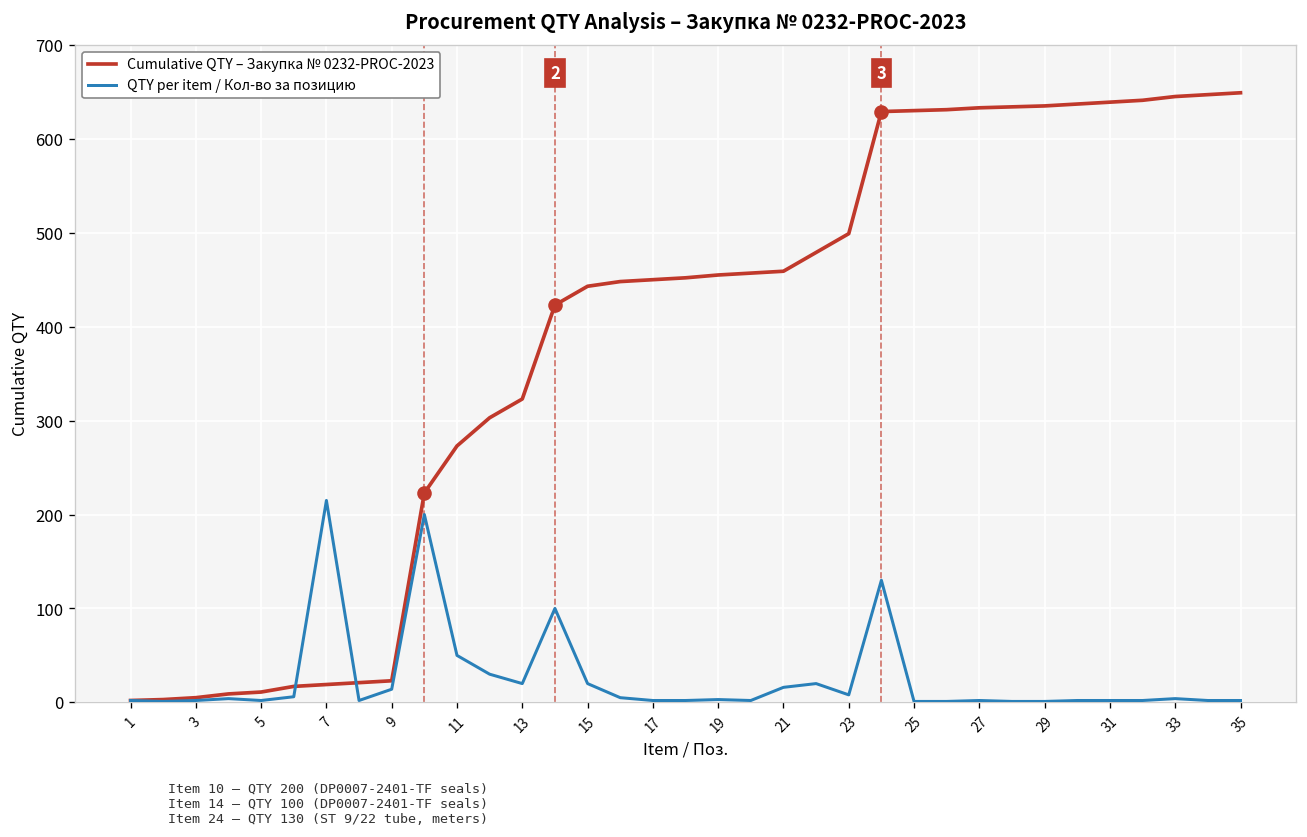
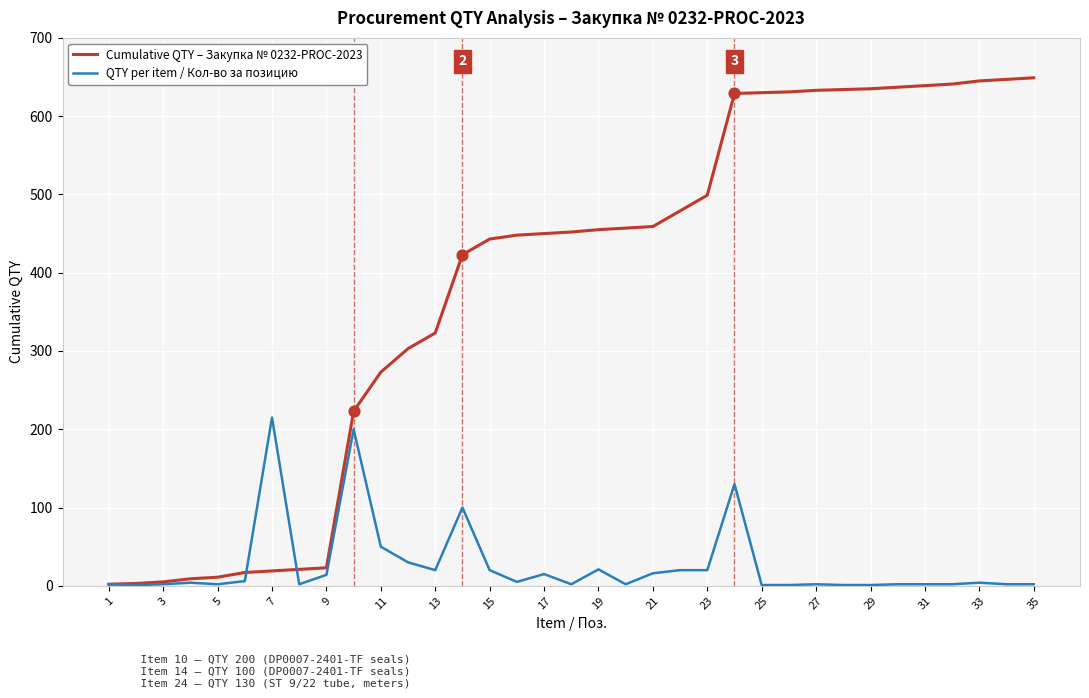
  {
    "QTY per item / Кол-во за позицию": {
      "5": 0,
      "7": 220,
      "9": 10,
      "11": 50,
      "13": 20,
      "15": 20,
-     "17": 0,
-     "19": 0,
+     "17": 20,
+     "19": 20,
      "21": 20,
-     "23": 10,
+     "23": 20,
      "25": 0,
      "27": 0,
      "29": 0,
      "31": 0,
      "33": 0,
      "35": 0
    }
  }
